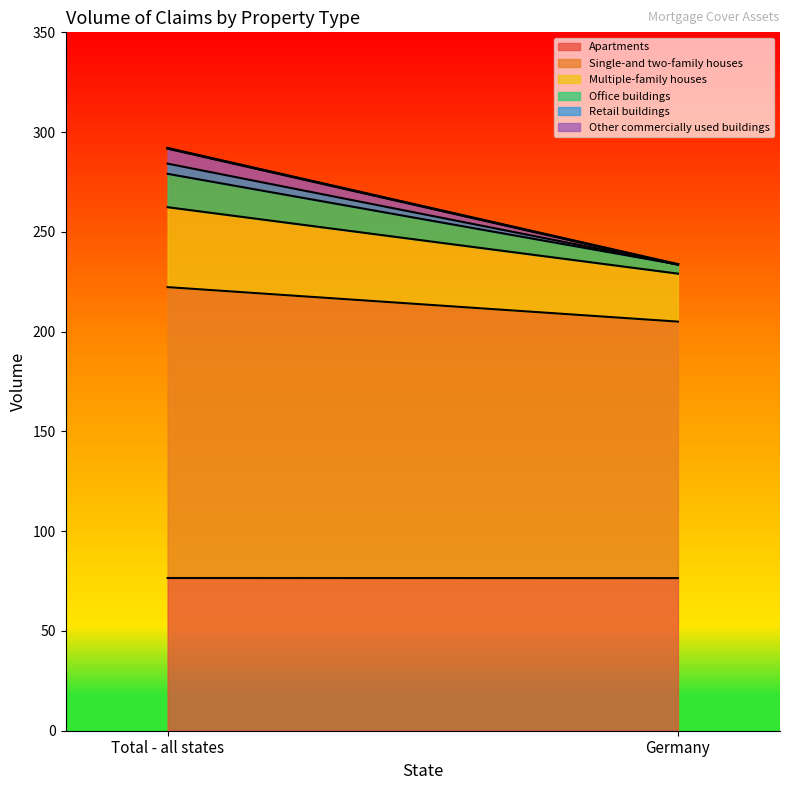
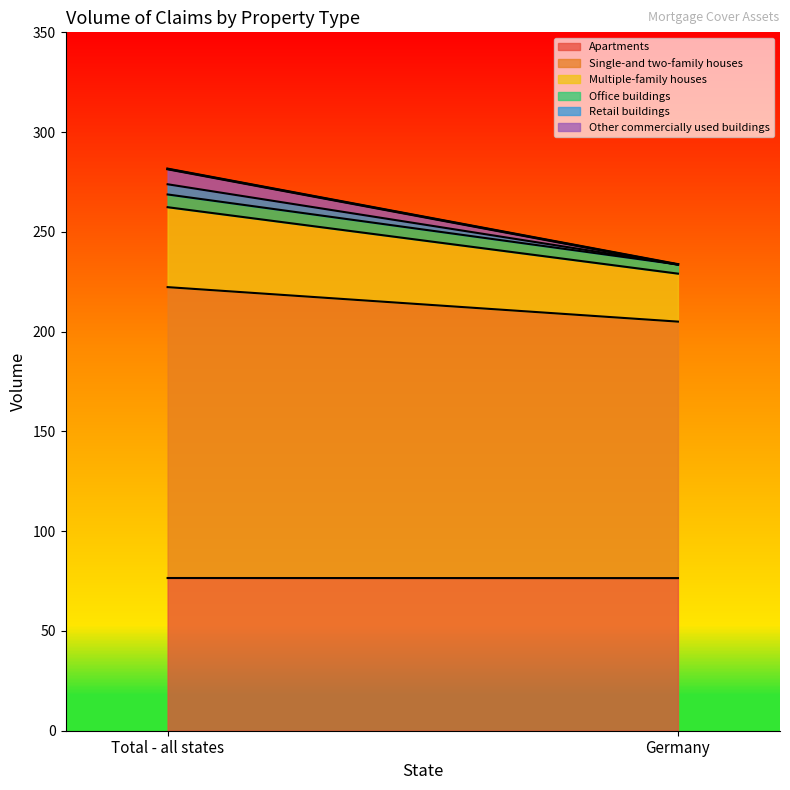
  {
    "Office buildings": {
-     "Total - all states": 17
+     "Total - all states": 6
    },
    "Retail buildings": {
      "Total - all states": 5
    },
    "Other commercially used buildings": {
      "Total - all states": 8
    }
  }
